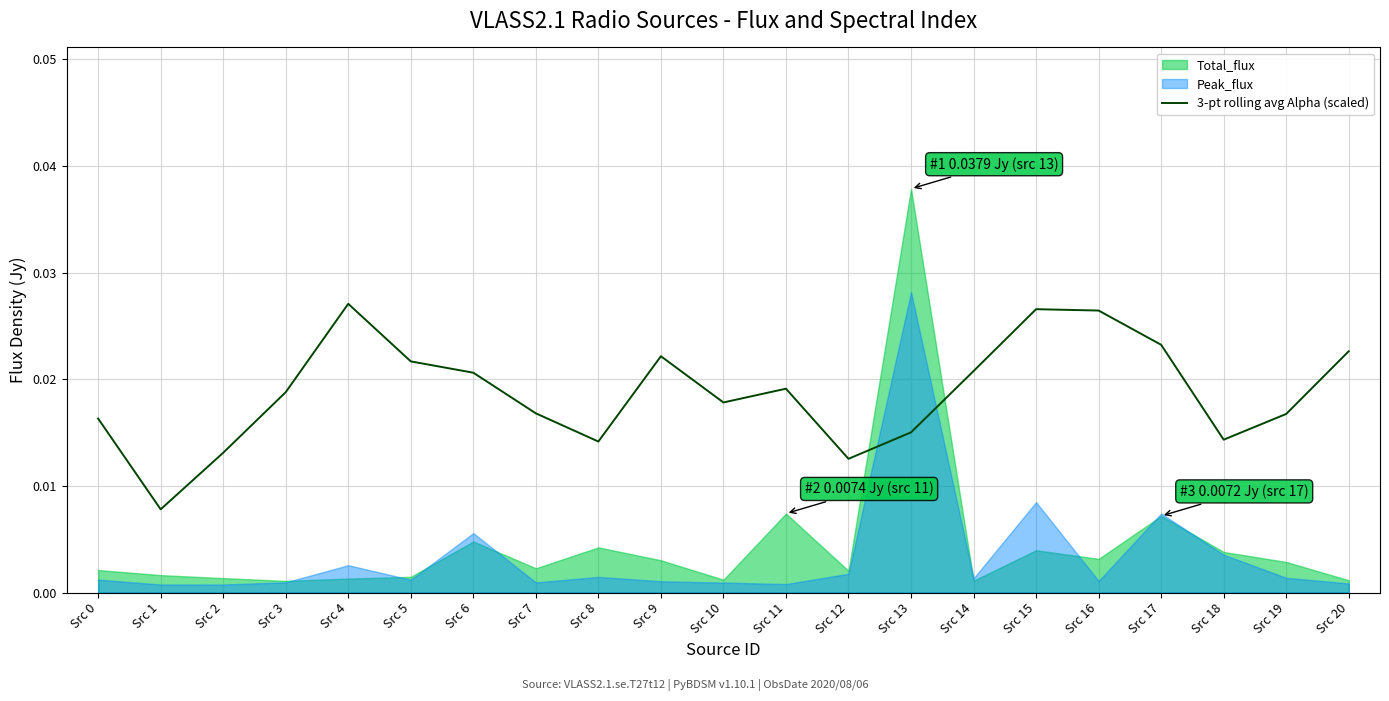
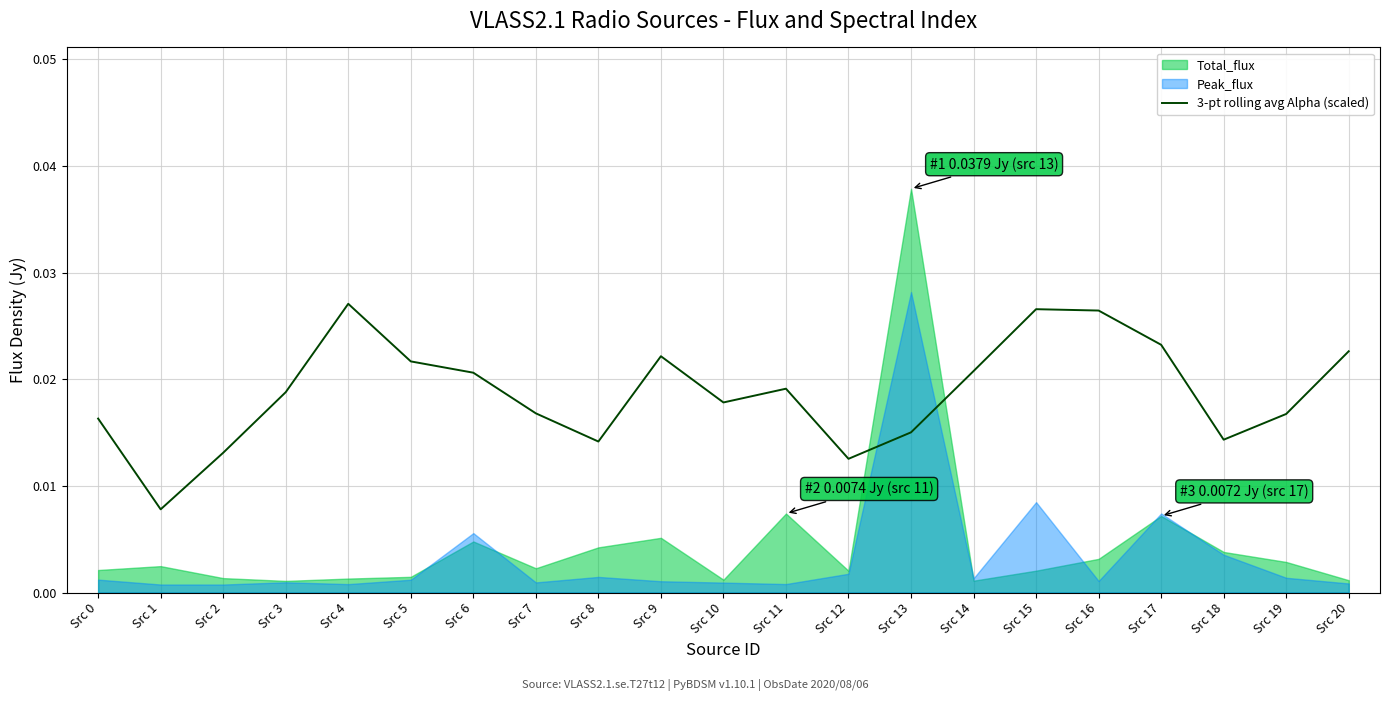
  {
    "3-pt rolling avg Alpha (scaled)": {
      "Src 0": 0.0163,
      "Src 1": 0.0078,
      "Src 2": 0.0131,
      "Src 3": 0.0188,
      "Src 4": 0.0271,
      "Src 5": 0.0217,
      "Src 6": 0.0206,
      "Src 7": 0.0168,
      "Src 8": 0.0142,
      "Src 9": 0.0222,
      "Src 10": 0.0178,
      "Src 11": 0.0191,
      "Src 12": 0.0125,
      "Src 13": 0.0150,
      "Src 14": 0.0208,
      "Src 15": 0.0266,
      "Src 16": 0.0264,
      "Src 17": 0.0232,
      "Src 18": 0.0143,
      "Src 19": 0.0167,
      "Src 20": 0.0226
    },
    "Total_flux": {
      "Src 0": 0.0021,
-     "Src 1": 0.0016,
+     "Src 1": 0.0025,
      "Src 2": 0.0014,
      "Src 4": 0.0013,
      "Src 5": 0.0015,
      "Src 6": 0.0048,
      "Src 7": 0.0023,
      "Src 8": 0.0042,
-     "Src 9": 0.0030,
+     "Src 9": 0.0051,
      "Src 10": 0.0012,
      "Src 12": 0.0020,
-     "Src 15": 0.0040,
+     "Src 15": 0.0020,
      "Src 16": 0.0032,
      "Src 18": 0.0038,
      "Src 19": 0.0029,
      "Src 20": 0.0012
    },
    "Peak_flux": {
      "Src 0": 0.0012,
      "Src 1": 0.0007,
      "Src 2": 0.0007,
-     "Src 4": 0.0026,
+     "Src 4": 0.0008,
      "Src 5": 0.0012,
      "Src 6": 0.0056,
      "Src 7": 0.0009,
      "Src 8": 0.0015,
      "Src 9": 0.0011,
      "Src 10": 0.0009,
      "Src 11": 0.0008,
      "Src 12": 0.0018,
      "Src 13": 0.0282,
      "Src 15": 0.0085,
      "Src 16": 0.0011,
      "Src 18": 0.0035,
      "Src 19": 0.0014,
      "Src 20": 0.0008
    }
  }
